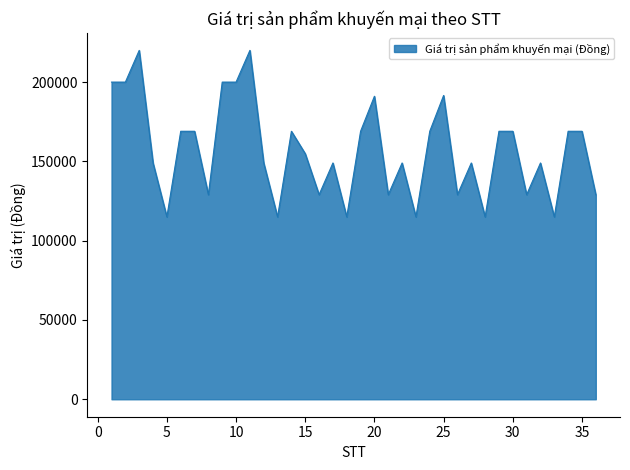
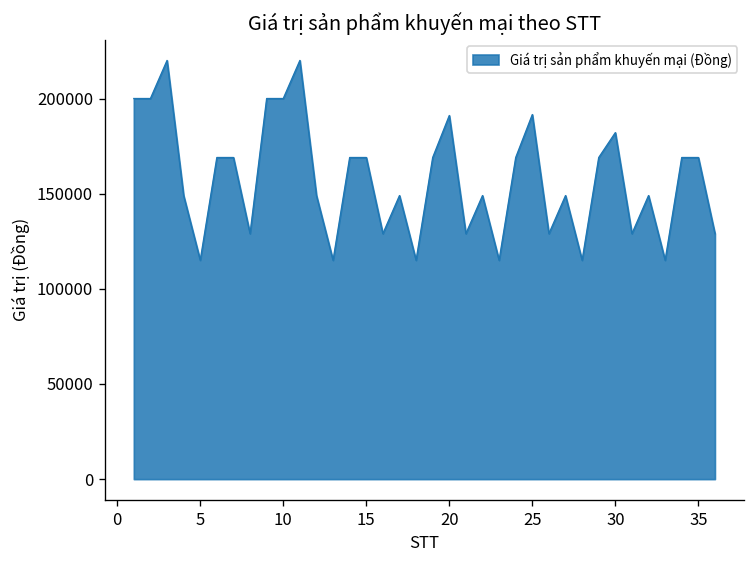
  {
    "5": 115000,
    "10": 200000,
-   "15": 155000,
+   "15": 169000,
    "20": 191000,
    "25": 192000,
-   "30": 169000,
+   "30": 182000,
    "35": 169000
  }
